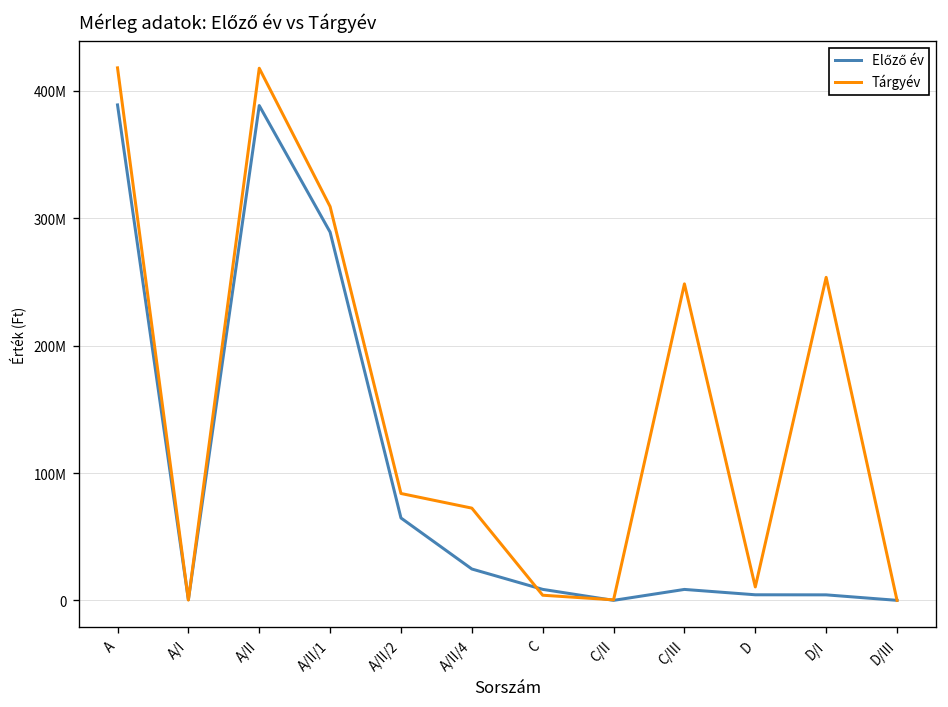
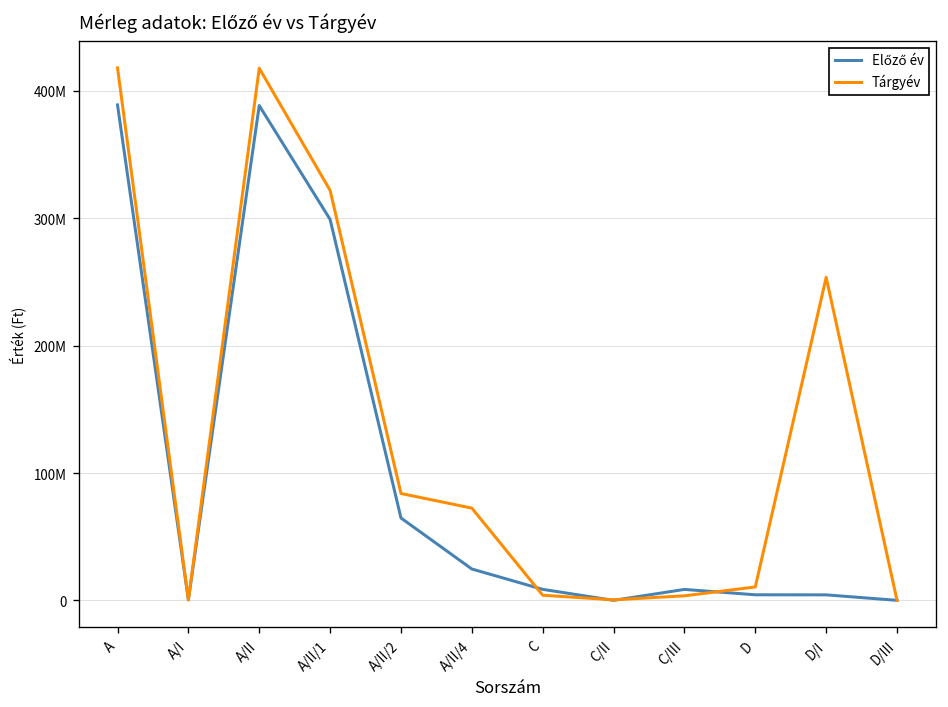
  {
    "Előző év": {
      "A": 389000000,
      "A/II": 388000000,
-     "A/II/1": 289000000,
+     "A/II/1": 299000000,
      "A/II/2": 65000000,
      "A/II/4": 25000000,
      "C": 9000000,
      "C/III": 9000000,
      "D": 4000000,
      "D/I": 4000000
    },
    "Tárgyév": {
      "A": 418000000,
      "A/II": 418000000,
-     "A/II/1": 309000000,
+     "A/II/1": 322000000,
      "A/II/2": 84000000,
      "A/II/4": 72000000,
      "C": 4000000,
-     "C/III": 248000000,
+     "C/III": 4000000,
      "D": 11000000,
      "D/I": 254000000
    }
  }
